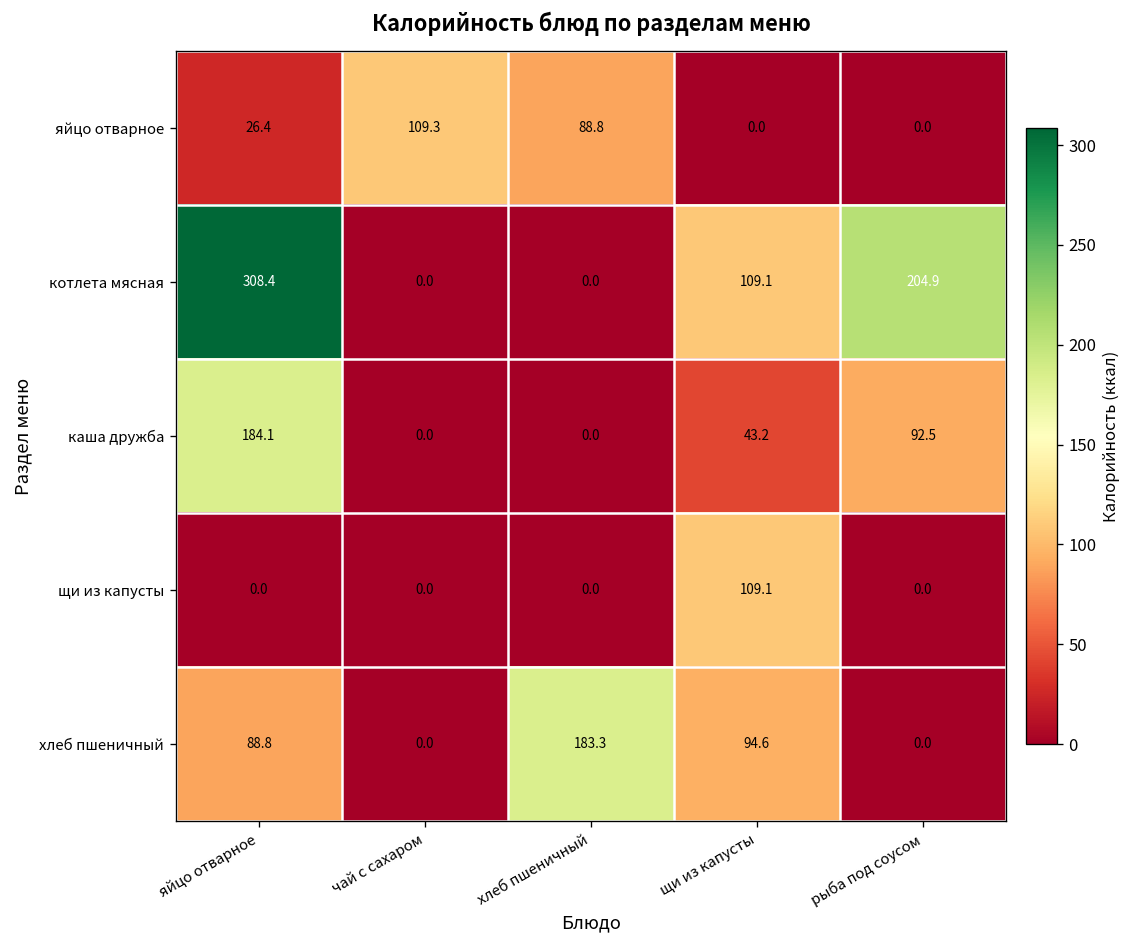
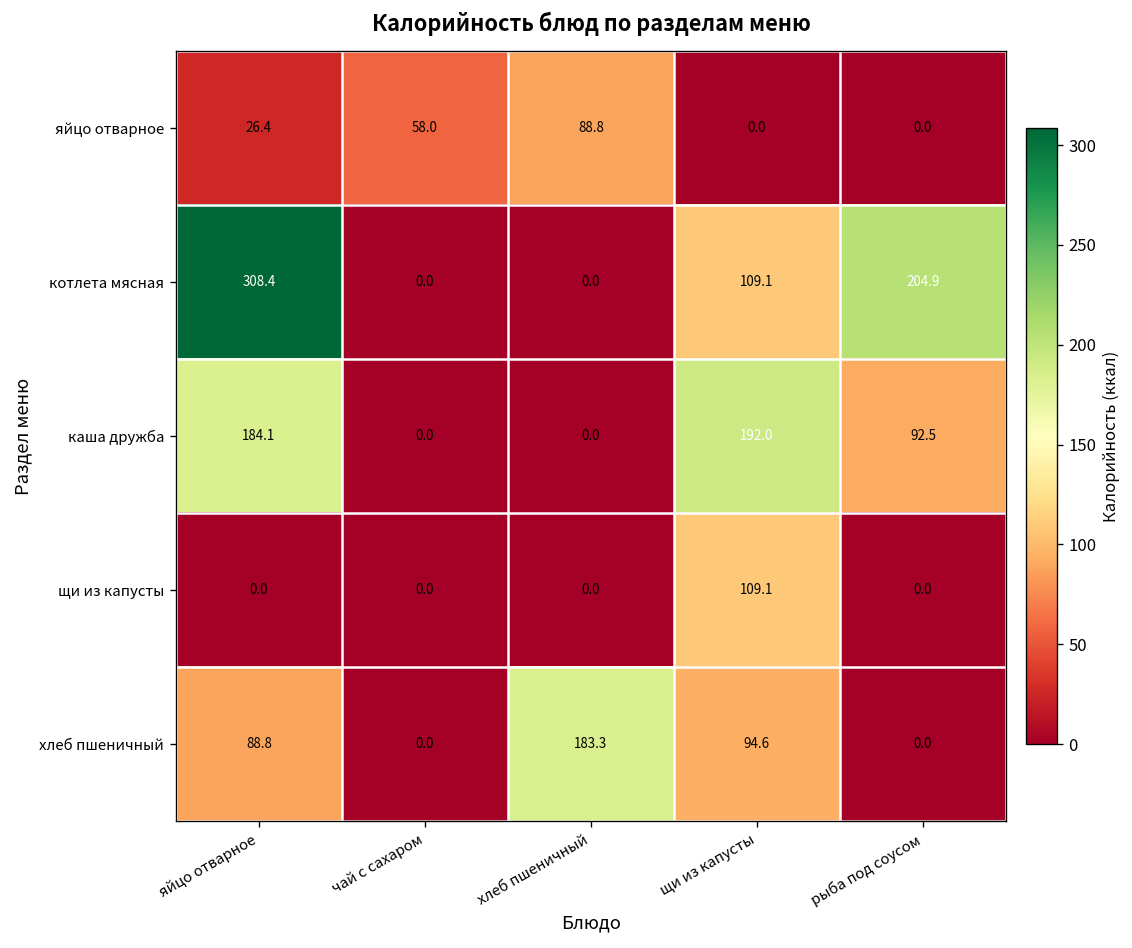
  {
    "яйцо отварное": {
      "яйцо отварное": 26.4,
-     "чай с сахаром": 109.3,
+     "чай с сахаром": 58.0,
      "хлеб пшеничный": 88.8,
      "щи из капусты": 0.0,
      "рыба под соусом": 0.0
    },
    "котлета мясная": {
      "яйцо отварное": 308.4,
      "чай с сахаром": 0.0,
      "хлеб пшеничный": 0.0,
      "щи из капусты": 109.1,
      "рыба под соусом": 204.9
    },
    "каша дружба": {
      "яйцо отварное": 184.1,
      "чай с сахаром": 0.0,
      "хлеб пшеничный": 0.0,
-     "щи из капусты": 43.2,
+     "щи из капусты": 192.0,
      "рыба под соусом": 92.5
    },
    "щи из капусты": {
      "яйцо отварное": 0.0,
      "чай с сахаром": 0.0,
      "хлеб пшеничный": 0.0,
      "щи из капусты": 109.1,
      "рыба под соусом": 0.0
    },
    "хлеб пшеничный": {
      "яйцо отварное": 88.8,
      "чай с сахаром": 0.0,
      "хлеб пшеничный": 183.3,
      "щи из капусты": 94.6,
      "рыба под соусом": 0.0
    }
  }
